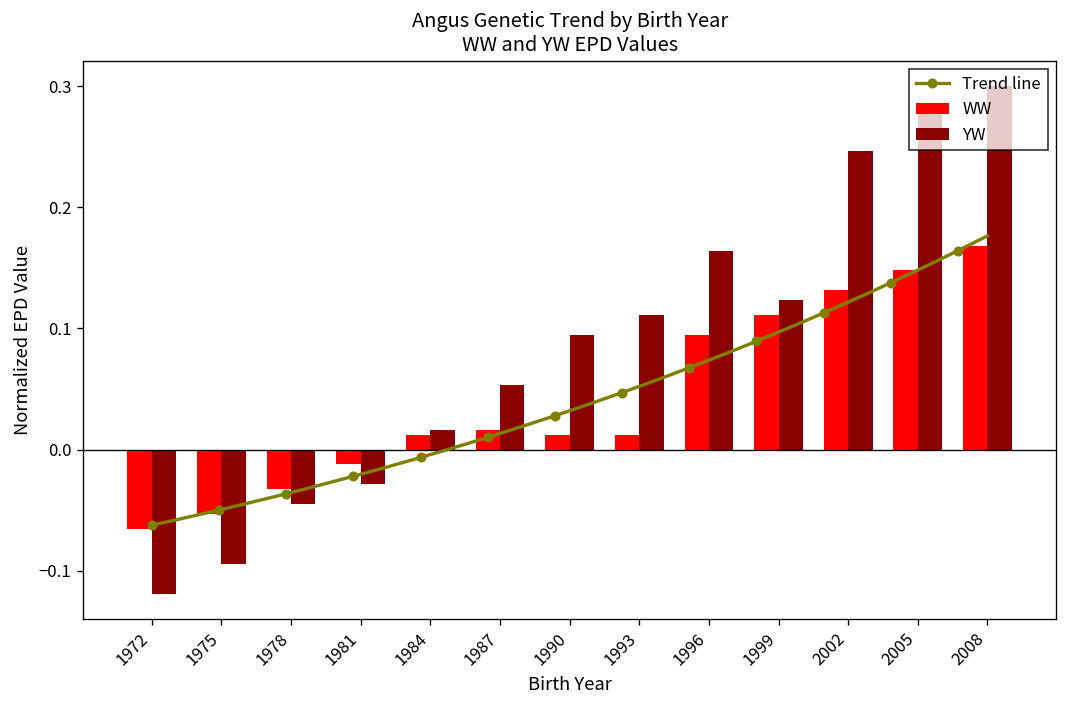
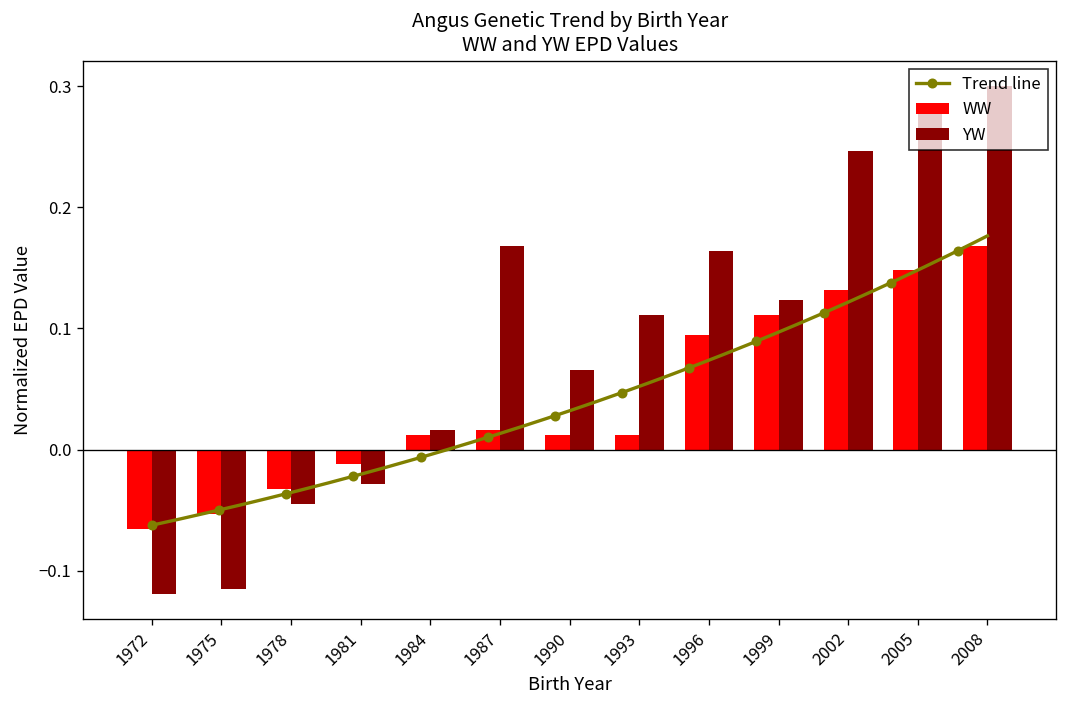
  {
    "WW": {
      "1972": -0.066,
      "1975": -0.053,
      "1978": -0.033,
      "1981": -0.012,
      "1984": 0.012,
      "1987": 0.016,
      "1990": 0.012,
      "1993": 0.012,
      "1996": 0.095,
      "1999": 0.111,
      "2002": 0.132,
      "2005": 0.148,
      "2008": 0.168
    },
    "Trend line": {
      "1972": -0.063,
      "2008": 0.177
    },
    "YW": {
      "1972": -0.119,
-     "1975": -0.095,
+     "1975": -0.115,
      "1978": -0.045,
      "1981": -0.029,
      "1984": 0.016,
-     "1987": 0.053,
-     "1990": 0.095,
+     "1987": 0.168,
+     "1990": 0.066,
      "1993": 0.111,
      "1996": 0.164,
      "1999": 0.123,
      "2002": 0.247
    }
  }
